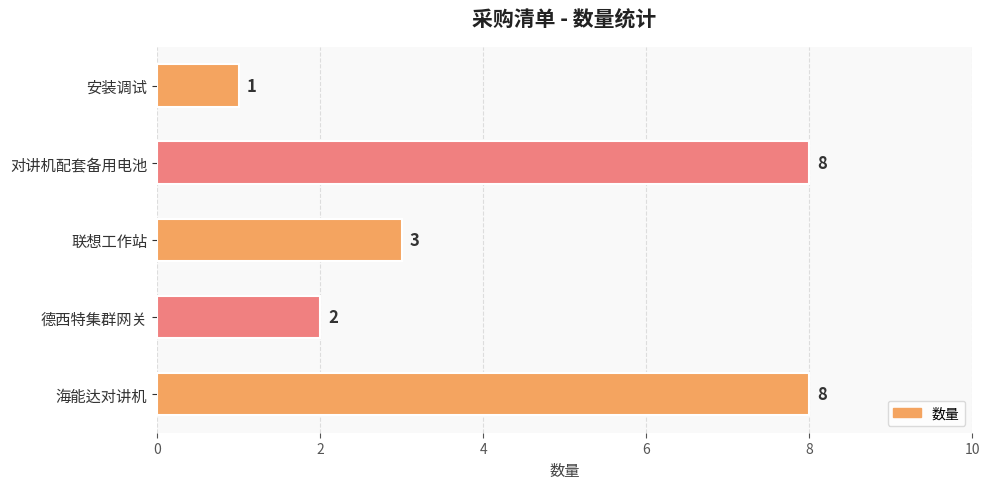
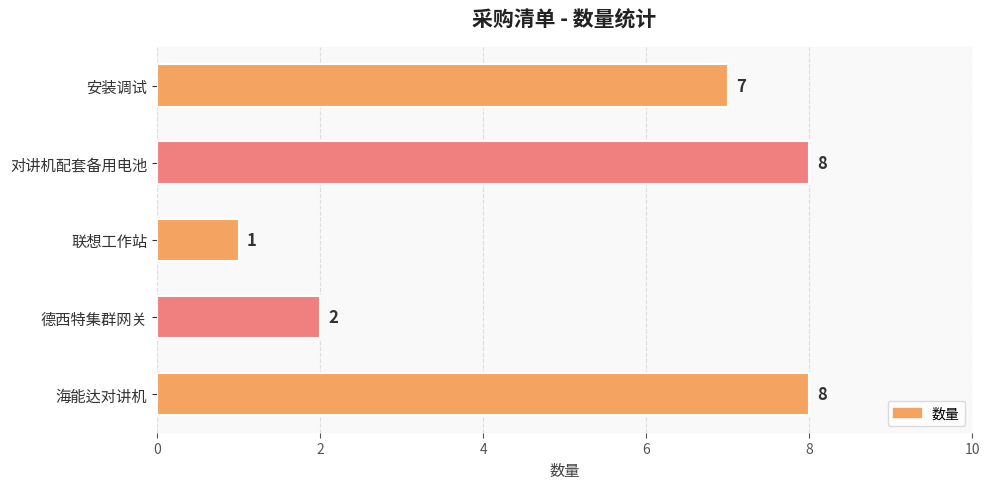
  {
-   "安装调试": 1,
+   "安装调试": 7,
    "对讲机配套备用电池": 8,
-   "联想工作站": 3,
+   "联想工作站": 1,
    "德西特集群网关": 2,
    "海能达对讲机": 8
  }
